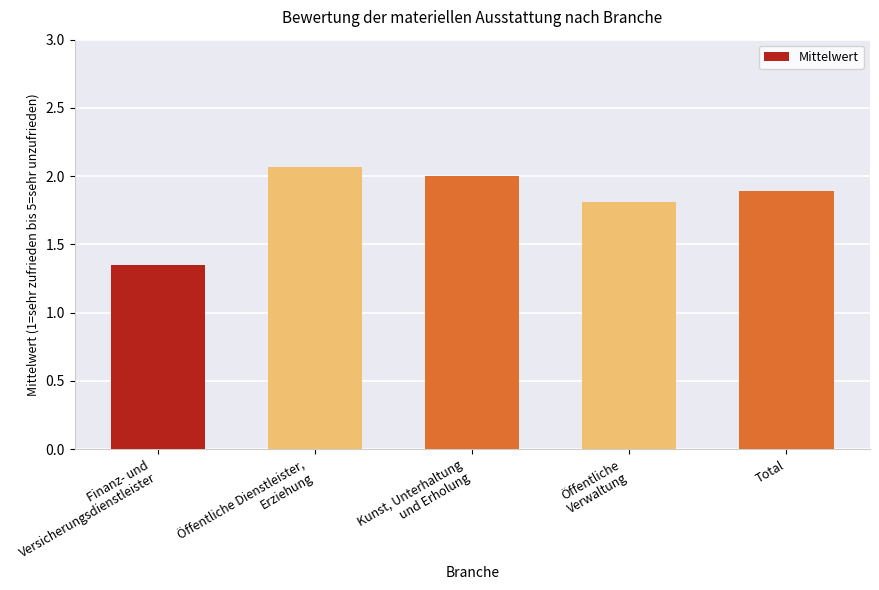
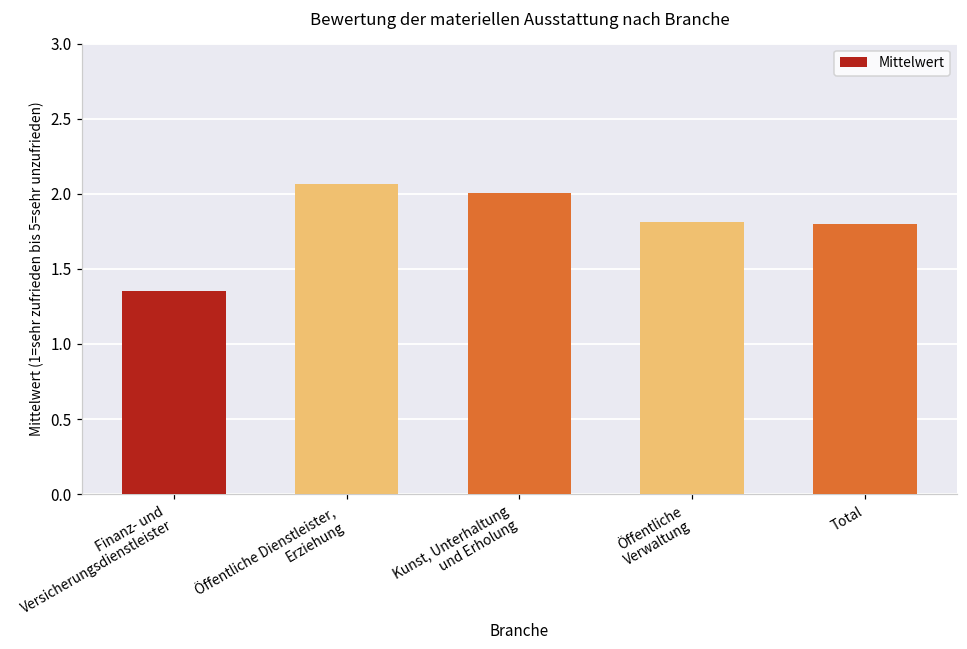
  {
    "Finanz- und Versicherungsdienstleister": 1.35,
    "Öffentliche Dienstleister, Erziehung": 2.07,
    "Kunst, Unterhaltung und Erholung": 2.00,
    "Öffentliche Verwaltung": 1.81,
-   "Total": 1.89
+   "Total": 1.80
  }
